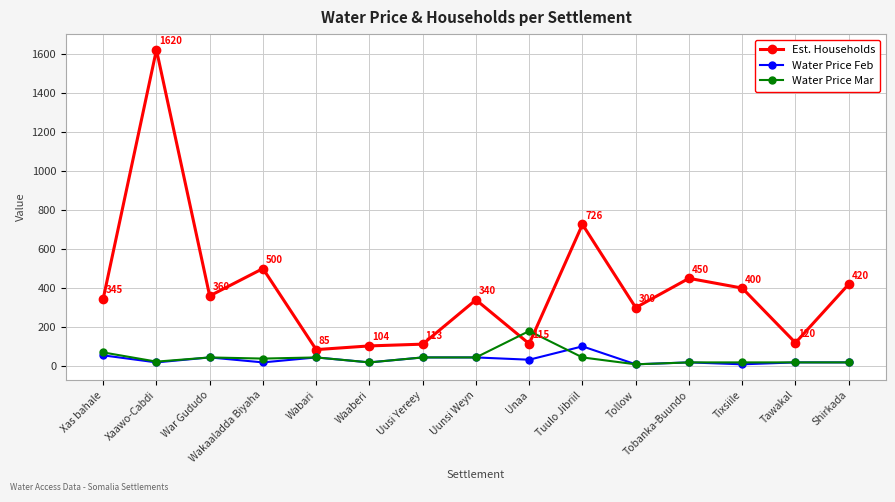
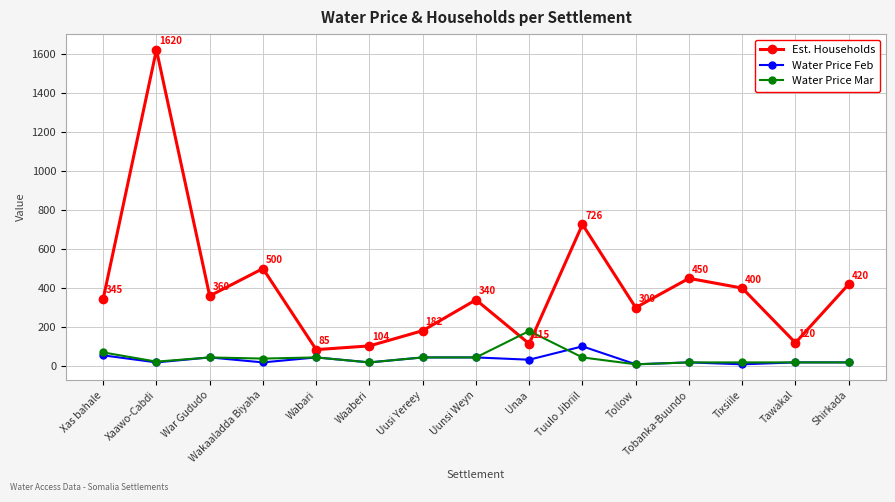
  {
    "Est. Households": {
      "Xas bahale": 345,
      "Xaawo-Cabdi": 1620,
      "War Gududo": 360,
      "Wakaaladda Biyaha": 500,
      "Wabari": 85,
      "Waaberi": 104,
-     "Uusi Yereey": 113,
+     "Uusi Yereey": 182,
      "Uunsi Weyn": 340,
      "Unaa": 115,
      "Tuulo Jibriil": 726,
      "Tollow": 300,
      "Tobanka-Buundo": 450,
      "Tixsiile": 400,
      "Tawakal": 120,
      "Shirkada": 420
    },
    "Water Price Feb": {
      "Xas bahale": 60,
      "Wakaaladda Biyaha": 20,
      "Unaa": 30,
      "Tuulo Jibriil": 100
    },
    "Water Price Mar": {
      "Xas bahale": 70,
      "Wakaaladda Biyaha": 40,
      "Tuulo Jibriil": 50
    }
  }
